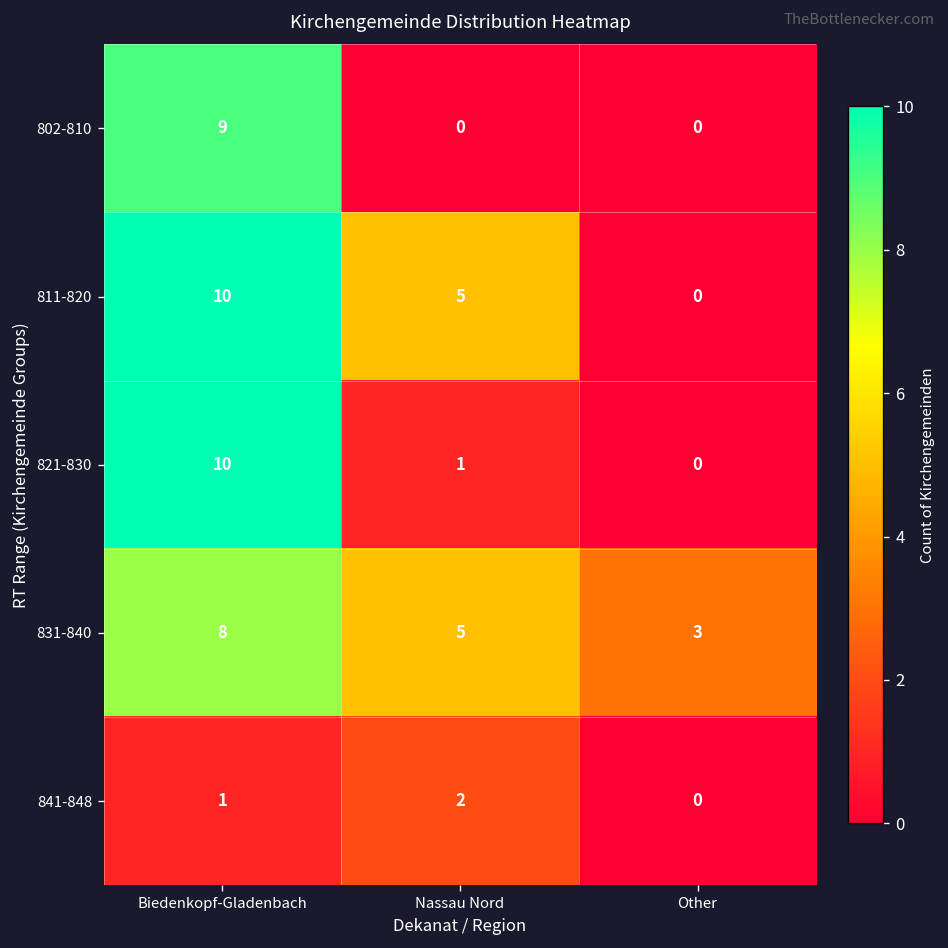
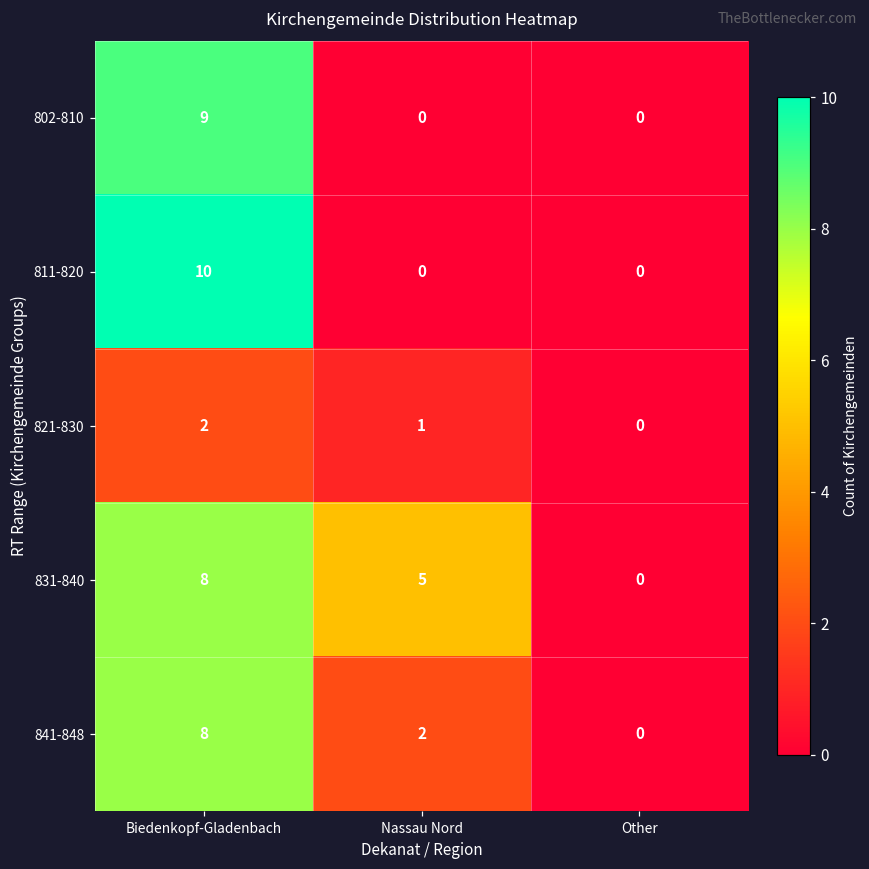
  {
    "802-810": {
      "Biedenkopf-Gladenbach": 9,
      "Nassau Nord": 0,
      "Other": 0
    },
    "811-820": {
      "Biedenkopf-Gladenbach": 10,
-     "Nassau Nord": 5,
+     "Nassau Nord": 0,
      "Other": 0
    },
    "821-830": {
-     "Biedenkopf-Gladenbach": 10,
+     "Biedenkopf-Gladenbach": 2,
      "Nassau Nord": 1,
      "Other": 0
    },
    "831-840": {
      "Biedenkopf-Gladenbach": 8,
      "Nassau Nord": 5,
-     "Other": 3
+     "Other": 0
    },
    "841-848": {
-     "Biedenkopf-Gladenbach": 1,
+     "Biedenkopf-Gladenbach": 8,
      "Nassau Nord": 2,
      "Other": 0
    }
  }
